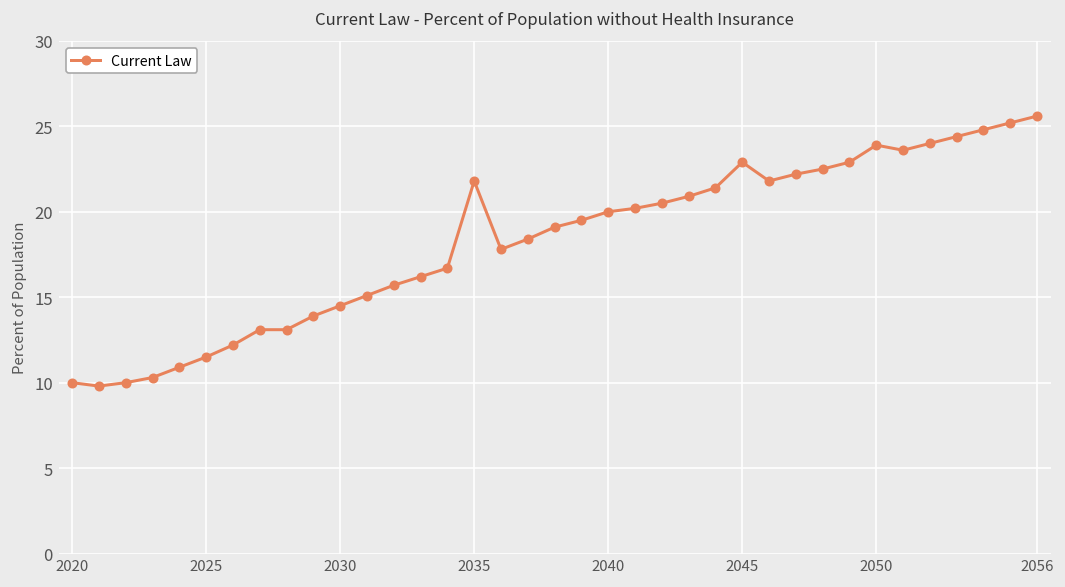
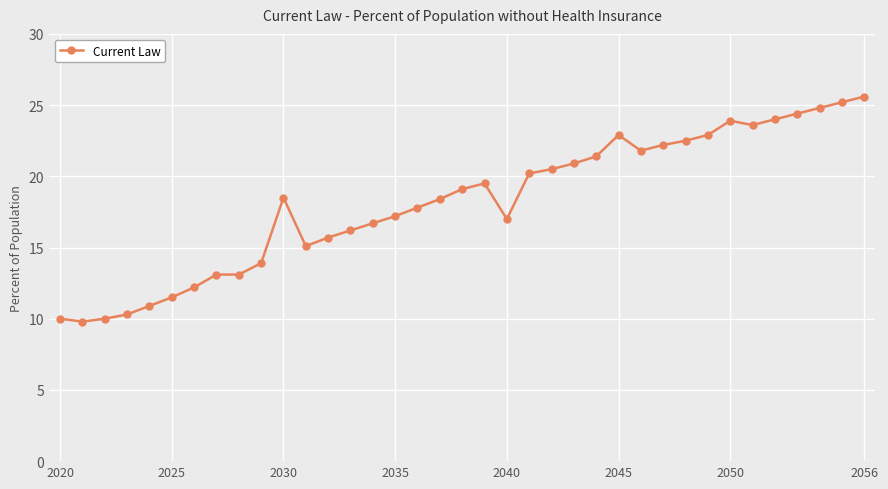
  {
    "2020": 10.0,
    "2025": 11.5,
-   "2030": 14.5,
-   "2035": 21.8,
-   "2040": 20,
+   "2030": 18.5,
+   "2035": 17.2,
+   "2040": 17,
    "2045": 22.9,
    "2050": 23.9,
    "2056": 25.6
  }
